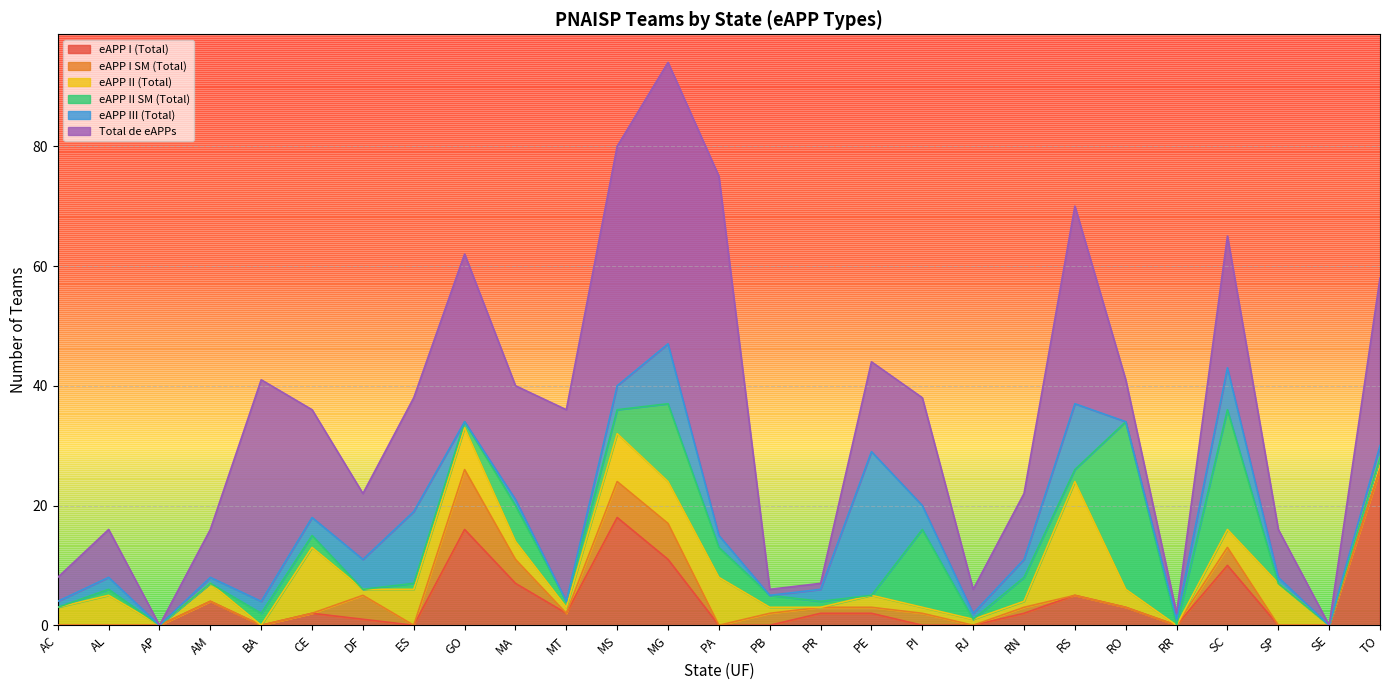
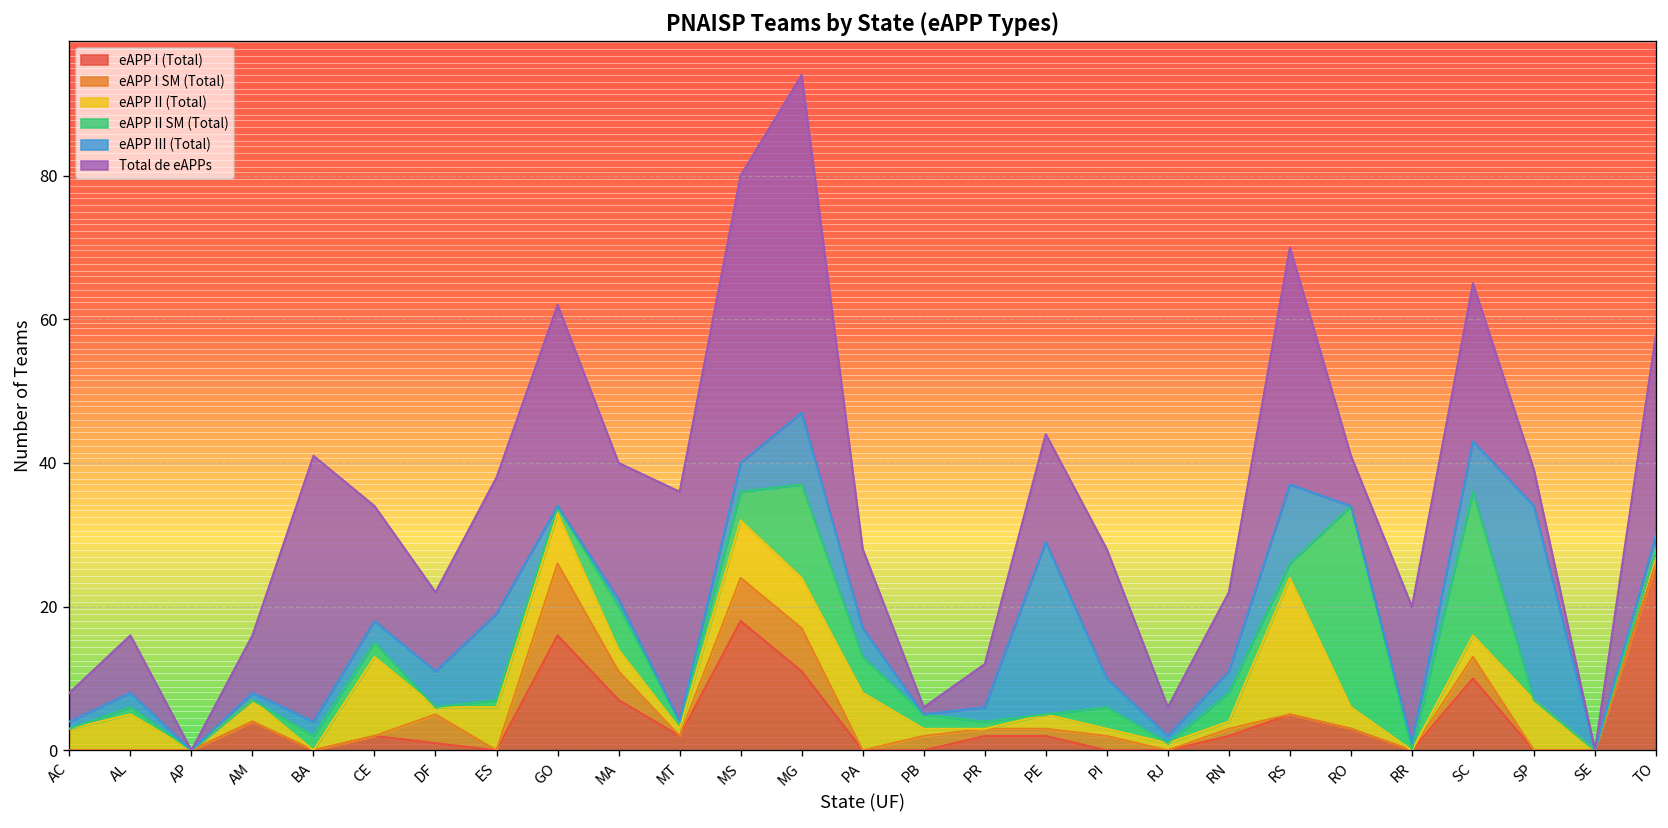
  {
    "eAPP II SM (Total)": {
      "AL": 1,
      "BA": 2,
      "CE": 2,
      "ES": 1,
      "MA": 6,
      "MS": 4,
      "MG": 13,
      "PA": 5,
      "PR": 1,
-     "PI": 13,
+     "PI": 3,
      "RN": 4,
      "RS": 2,
      "SC": 20
    },
    "eAPP III (Total)": {
      "AC": 1,
      "AL": 2,
      "AM": 1,
      "BA": 2,
      "CE": 3,
      "DF": 5,
      "ES": 12,
      "MA": 1,
      "MS": 4,
      "MG": 10,
-     "PA": 2,
+     "PA": 4,
      "PR": 2,
      "PE": 24,
      "PI": 4,
      "RJ": 1,
      "RN": 3,
      "RS": 11,
      "RR": 1,
      "SC": 7,
-     "SP": 1,
+     "SP": 27,
      "TO": 2
    },
    "Total de eAPPs": {
      "AC": 4,
      "AL": 8,
      "AM": 8,
      "BA": 37,
-     "CE": 18,
+     "CE": 16,
      "DF": 11,
      "ES": 19,
      "GO": 28,
      "MA": 19,
      "MT": 32,
      "MS": 40,
      "MG": 47,
-     "PA": 60,
+     "PA": 11,
      "PB": 1,
-     "PR": 1,
+     "PR": 6,
      "PE": 15,
      "PI": 18,
      "RJ": 4,
      "RN": 11,
      "RS": 33,
      "RO": 7,
-     "RR": 1,
+     "RR": 19,
      "SC": 22,
-     "SP": 8,
+     "SP": 5,
      "TO": 28
    }
  }
